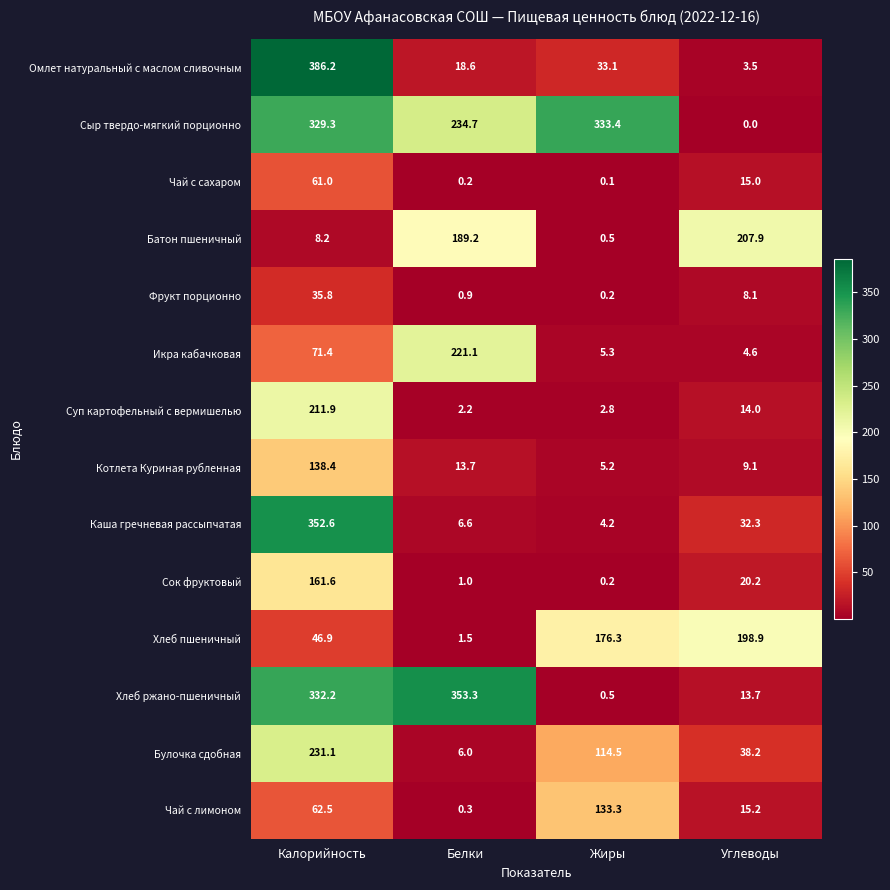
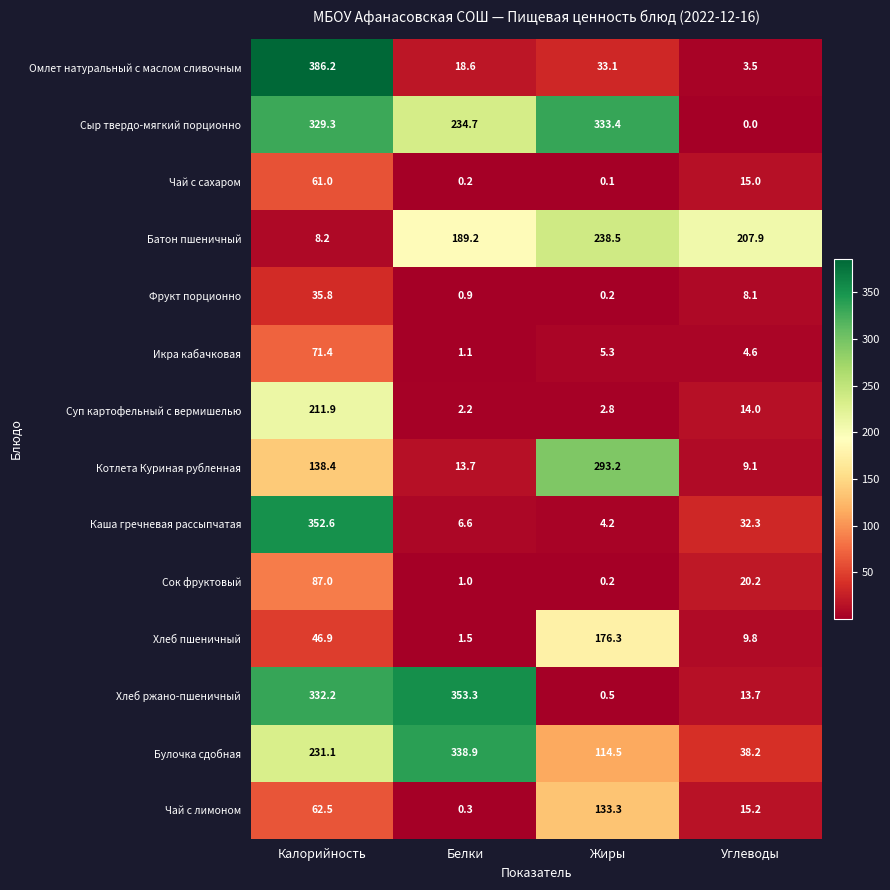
  {
    "Омлет натуральный с маслом сливочным": {
      "Калорийность": 386.2,
      "Белки": 18.6,
      "Жиры": 33.1,
      "Углеводы": 3.5
    },
    "Сыр твердо-мягкий порционно": {
      "Калорийность": 329.3,
      "Белки": 234.7,
      "Жиры": 333.4,
      "Углеводы": 0.0
    },
    "Чай с сахаром": {
      "Калорийность": 61.0,
      "Белки": 0.2,
      "Жиры": 0.1,
      "Углеводы": 15.0
    },
    "Батон пшеничный": {
      "Калорийность": 8.2,
      "Белки": 189.2,
-     "Жиры": 0.5,
+     "Жиры": 238.5,
      "Углеводы": 207.9
    },
    "Фрукт порционно": {
      "Калорийность": 35.8,
      "Белки": 0.9,
      "Жиры": 0.2,
      "Углеводы": 8.1
    },
    "Икра кабачковая": {
      "Калорийность": 71.4,
-     "Белки": 221.1,
+     "Белки": 1.1,
      "Жиры": 5.3,
      "Углеводы": 4.6
    },
    "Суп картофельный с вермишелью": {
      "Калорийность": 211.9,
      "Белки": 2.2,
      "Жиры": 2.8,
      "Углеводы": 14.0
    },
    "Котлета Куриная рубленная": {
      "Калорийность": 138.4,
      "Белки": 13.7,
-     "Жиры": 5.2,
+     "Жиры": 293.2,
      "Углеводы": 9.1
    },
    "Каша гречневая рассыпчатая": {
      "Калорийность": 352.6,
      "Белки": 6.6,
      "Жиры": 4.2,
      "Углеводы": 32.3
    },
    "Сок фруктовый": {
-     "Калорийность": 161.6,
+     "Калорийность": 87.0,
      "Белки": 1.0,
      "Жиры": 0.2,
      "Углеводы": 20.2
    },
    "Хлеб пшеничный": {
      "Калорийность": 46.9,
      "Белки": 1.5,
      "Жиры": 176.3,
-     "Углеводы": 198.9
+     "Углеводы": 9.8
    },
    "Хлеб ржано-пшеничный": {
      "Калорийность": 332.2,
      "Белки": 353.3,
      "Жиры": 0.5,
      "Углеводы": 13.7
    },
    "Булочка сдобная": {
      "Калорийность": 231.1,
-     "Белки": 6.0,
+     "Белки": 338.9,
      "Жиры": 114.5,
      "Углеводы": 38.2
    },
    "Чай с лимоном": {
      "Калорийность": 62.5,
      "Белки": 0.3,
      "Жиры": 133.3,
      "Углеводы": 15.2
    }
  }
